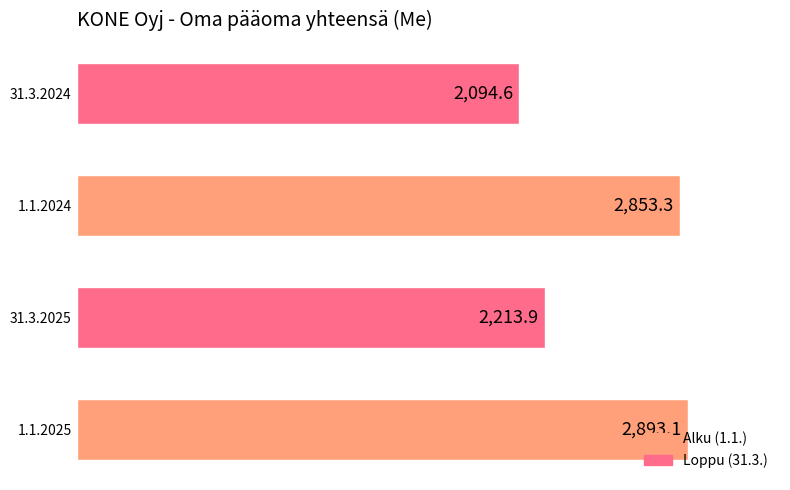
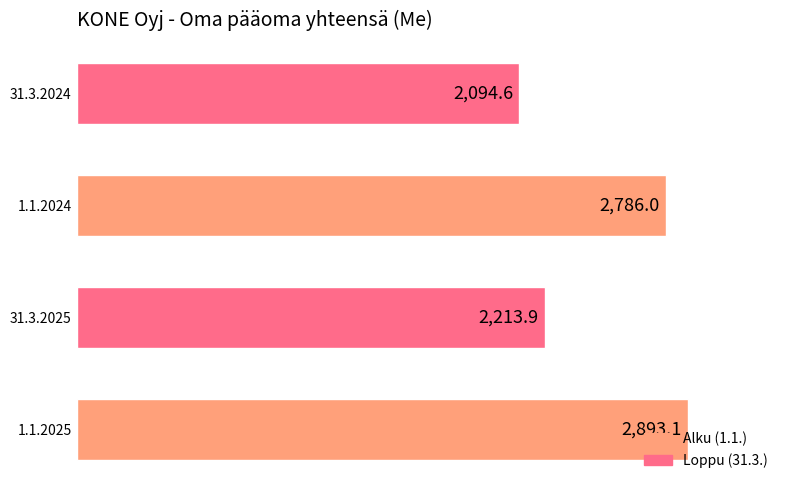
  {
    "31.3.2024": "2,094.6",
-   "1.1.2024": "2,853.3",
+   "1.1.2024": "2,786.0",
    "31.3.2025": "2,213.9",
    "1.1.2025": "2,893.1"
  }
